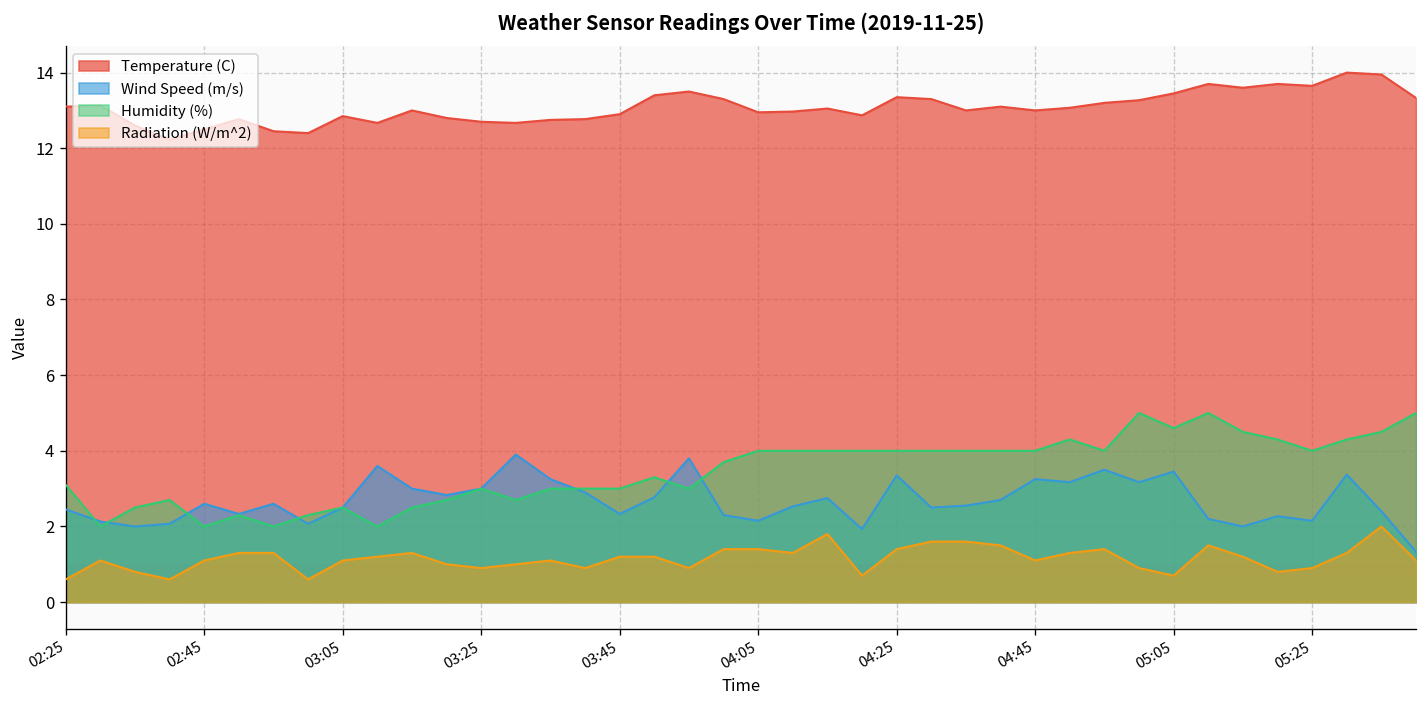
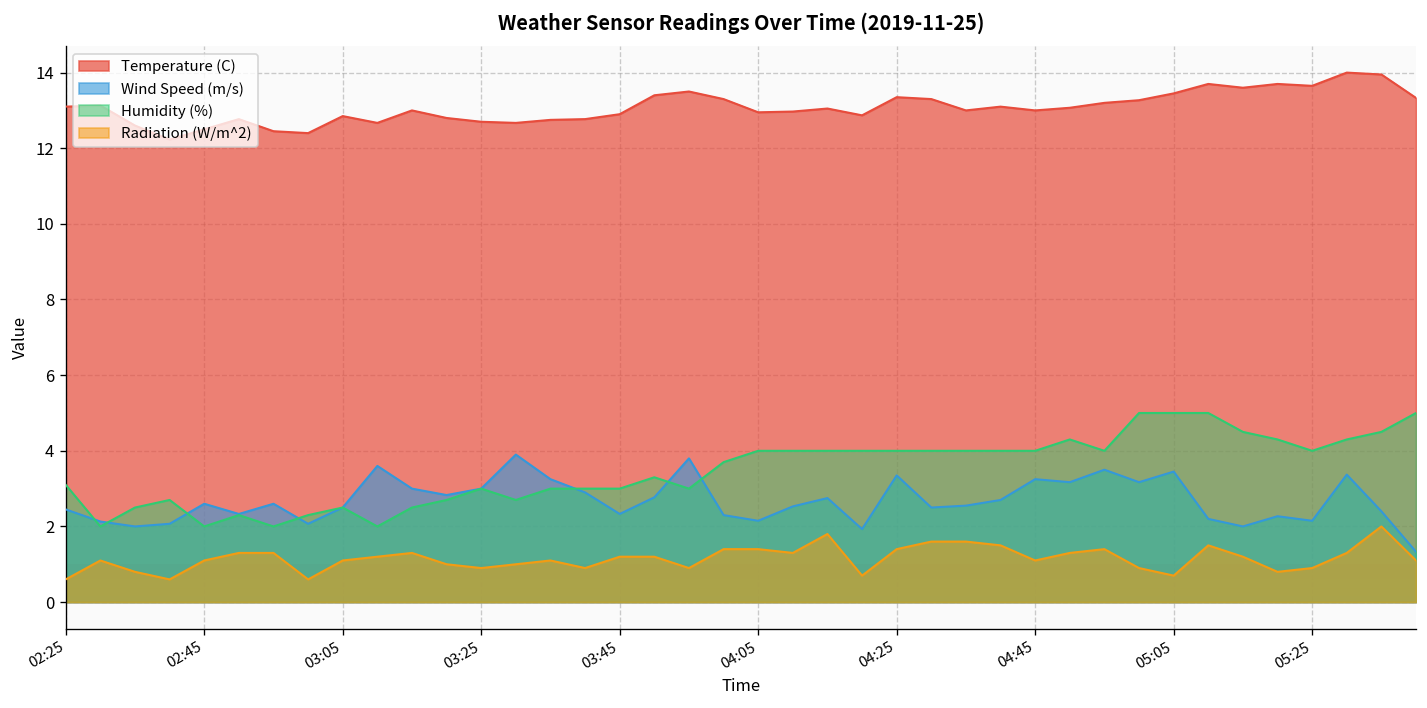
  {
    "Temperature (C)": {
      "02:25": 13.1,
      "03:05": 12.9,
      "03:25": 12.7,
      "03:45": 12.9,
      "04:05": 13.0,
      "04:25": 13.4,
      "04:45": 13.0,
      "05:05": 13.5,
      "05:25": 13.7
    },
    "Wind Speed (m/s)": {
      "02:25": 2.5,
      "02:45": 2.6,
      "03:45": 2.3,
      "04:05": 2.2,
      "04:25": 3.4,
      "04:45": 3.3,
      "05:05": 3.5,
      "05:25": 2.2
    },
    "Humidity (%)": {
      "02:25": 3.1,
      "02:45": 2.0,
      "03:45": 3.0,
      "04:05": 4.0,
      "04:25": 4.0,
      "04:45": 4.0,
-     "05:05": 4.6,
+     "05:05": 5.0,
      "05:25": 4.0
    },
    "Radiation (W/m^2)": {
      "02:25": 0.6,
      "02:45": 1.1,
      "03:05": 1.1,
      "03:25": 0.9,
      "03:45": 1.2,
      "04:05": 1.4,
      "04:25": 1.4,
      "04:45": 1.1,
      "05:05": 0.7,
      "05:25": 0.9
    }
  }
